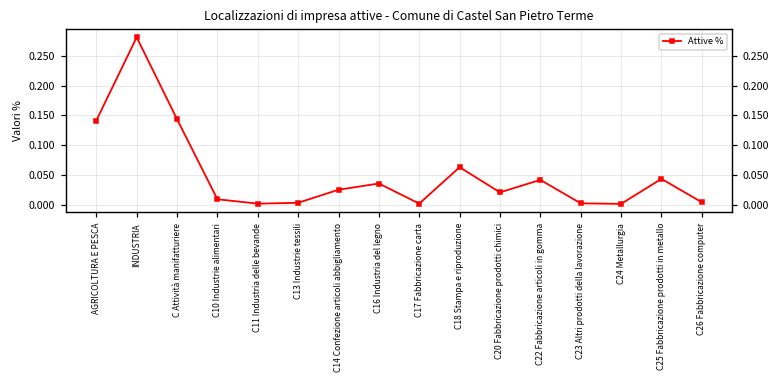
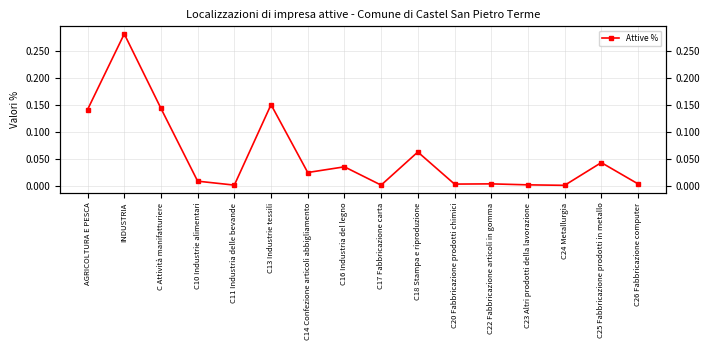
  {
    "AGRICOLTURA E PESCA": 0.14,
    "INDUSTRIA": 0.28,
    "C Attività manifatturiere": 0.14,
    "C10 Industrie alimentari": 0.01,
    "C11 Industria delle bevande": 0.00,
-   "C13 Industrie tessili": 0.00,
+   "C13 Industrie tessili": 0.15,
    "C14 Confezione articoli abbigliamento": 0.03,
    "C16 Industria del legno": 0.04,
    "C17 Fabbricazione carta": 0.00,
    "C18 Stampa e riproduzione": 0.06,
-   "C20 Fabbricazione prodotti chimici": 0.02,
-   "C22 Fabbricazione articoli in gomma": 0.04,
+   "C20 Fabbricazione prodotti chimici": 0.00,
+   "C22 Fabbricazione articoli in gomma": 0.00,
    "C23 Altri prodotti della lavorazione": 0.00,
    "C24 Metallurgia": 0.00,
    "C25 Fabbricazione prodotti in metallo": 0.04,
    "C26 Fabbricazione computer": 0.00
  }
